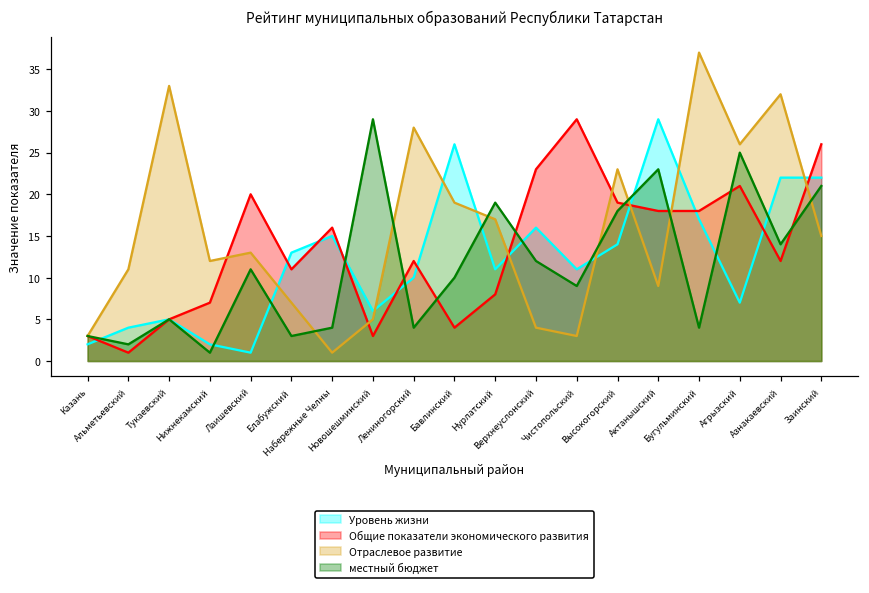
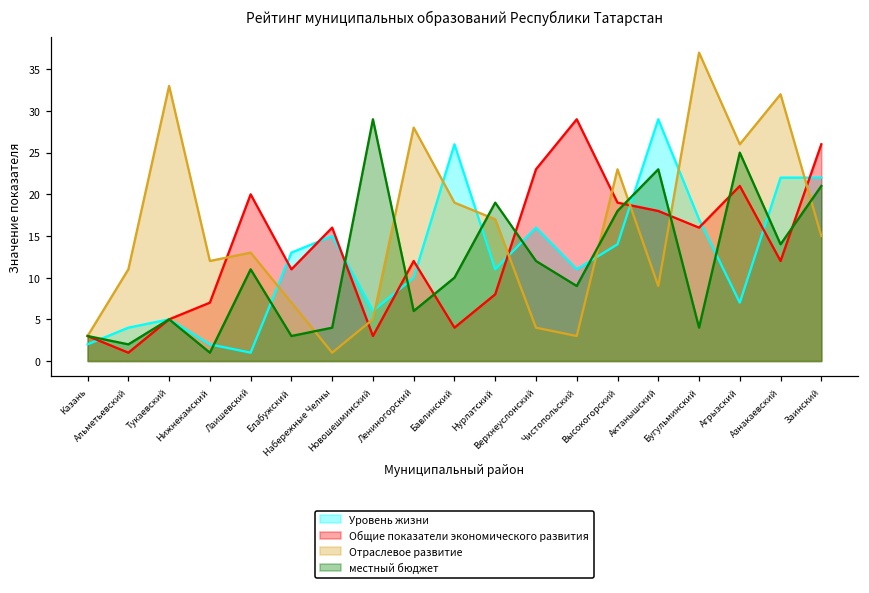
  {
    "Уровень жизни": {
      "Казань": 2,
      "Альметьевский": 4,
      "Нижнекамский": 2,
      "Лаишевский": 1,
      "Елабужский": 13,
      "Набережные Челны": 15,
      "Новошешминский": 6,
      "Лениногорский": 10,
      "Бавлинский": 26,
      "Нурлатский": 11,
      "Верхнеуслонский": 16,
      "Чистопольский": 11,
      "Высокогорский": 14,
      "Актанышский": 29,
      "Бугульминский": 17,
      "Агрызский": 7,
      "Азнакаевский": 22,
      "Заинский": 22
    },
    "Общие показатели экономического развития": {
      "Альметьевский": 1,
      "Нижнекамский": 7,
      "Лаишевский": 20,
      "Елабужский": 11,
      "Набережные Челны": 16,
      "Новошешминский": 3,
      "Лениногорский": 12,
      "Бавлинский": 4,
      "Нурлатский": 8,
      "Верхнеуслонский": 23,
      "Чистопольский": 29,
      "Высокогорский": 19,
      "Актанышский": 18,
-     "Бугульминский": 18,
+     "Бугульминский": 16,
      "Агрызский": 21,
      "Азнакаевский": 12,
      "Заинский": 26
    },
    "Отраслевое развитие": {
      "Альметьевский": 11,
      "Тукаевский": 33,
      "Нижнекамский": 12,
      "Лаишевский": 13,
      "Елабужский": 7,
      "Набережные Челны": 1,
      "Новошешминский": 5,
      "Лениногорский": 28,
      "Бавлинский": 19,
      "Нурлатский": 17,
      "Верхнеуслонский": 4,
      "Чистопольский": 3,
      "Высокогорский": 23,
      "Актанышский": 9,
      "Бугульминский": 37,
      "Агрызский": 26,
      "Азнакаевский": 32,
      "Заинский": 15
    },
    "местный бюджет": {
      "Альметьевский": 2,
      "Нижнекамский": 1,
      "Лаишевский": 11,
      "Елабужский": 3,
      "Набережные Челны": 4,
      "Новошешминский": 29,
-     "Лениногорский": 4,
+     "Лениногорский": 6,
      "Бавлинский": 10,
      "Нурлатский": 19,
      "Верхнеуслонский": 12,
      "Чистопольский": 9,
      "Высокогорский": 18,
      "Актанышский": 23,
      "Бугульминский": 4,
      "Агрызский": 25,
      "Азнакаевский": 14,
      "Заинский": 21
    }
  }
